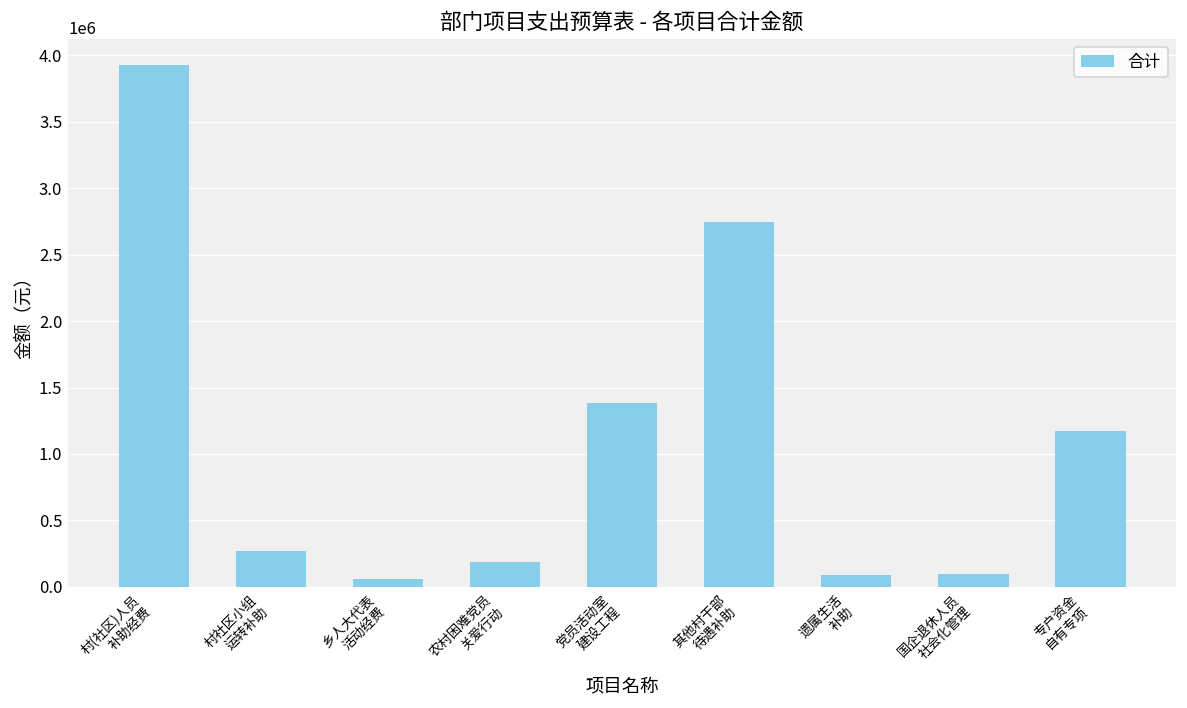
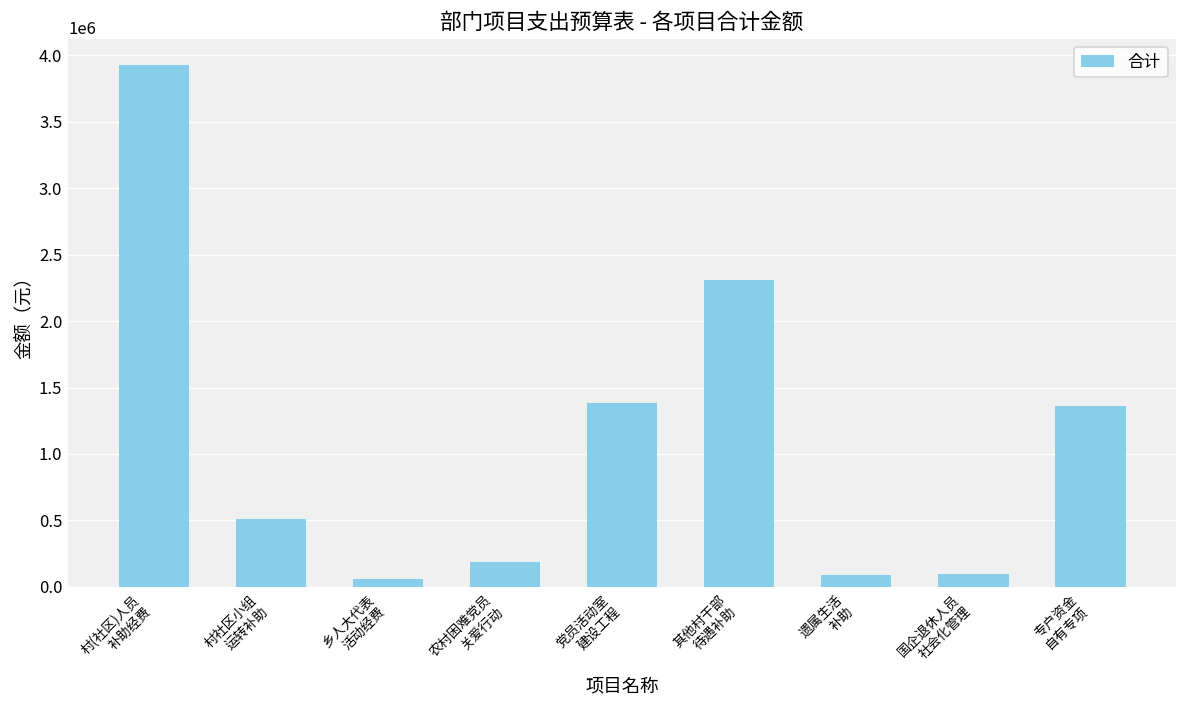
  {
    "村(社区)人员 补助经费": 3930000,
-   "村社区小组 运转补助": 270000,
+   "村社区小组 运转补助": 510000,
    "乡人大代表 活动经费": 60000,
    "农村困难党员 关爱行动": 190000,
    "党员活动室 建设工程": 1380000,
-   "其他村干部 待遇补助": 2740000,
+   "其他村干部 待遇补助": 2310000,
    "遗属生活 补助": 90000,
    "国企退休人员 社会化管理": 90000,
-   "专户资金 自有专项": 1170000
+   "专户资金 自有专项": 1360000
  }
